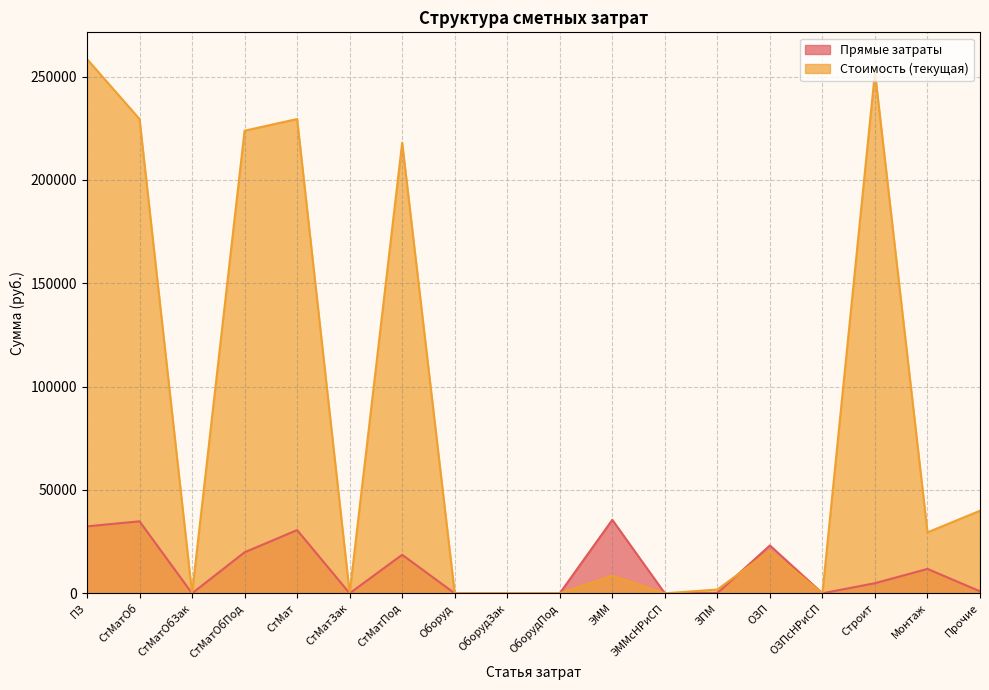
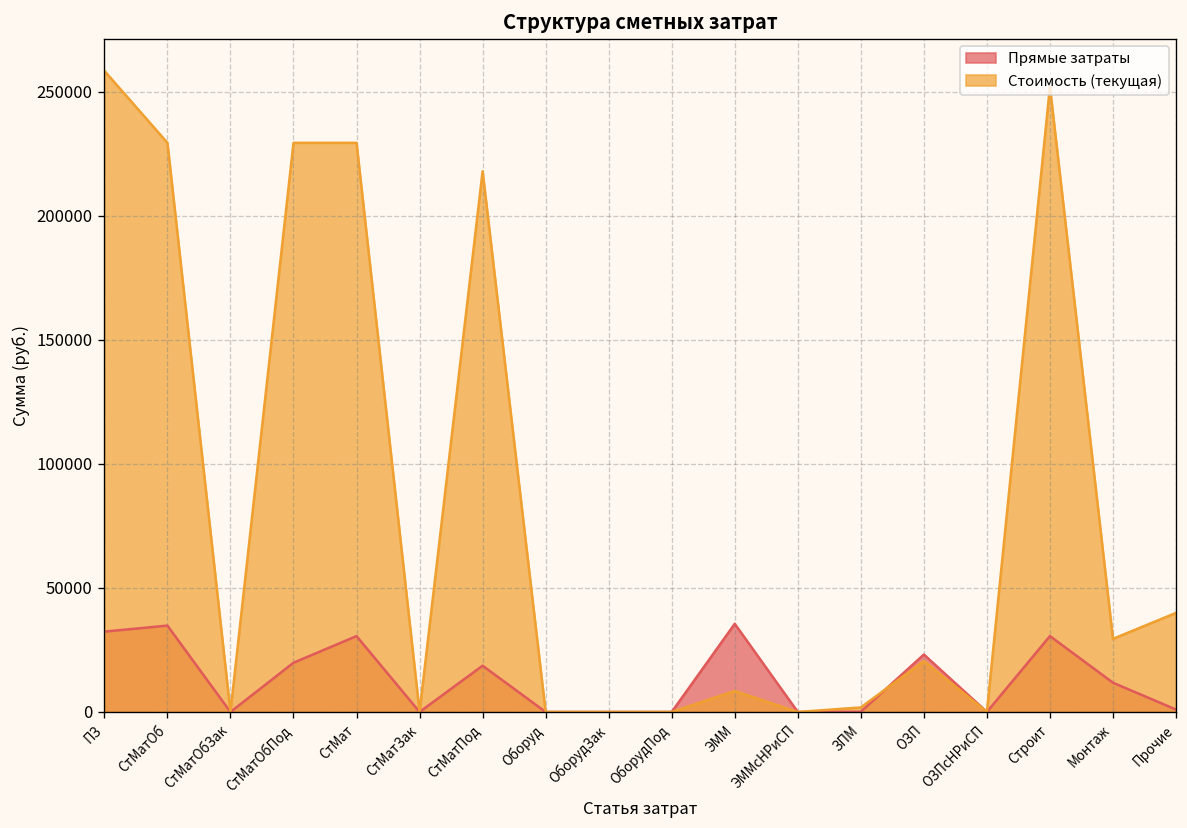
  {
    "Прямые затраты": {
      "ПЗ": 32000,
      "СтМатОб": 35000,
      "СтМатОбПод": 20000,
      "СтМат": 31000,
      "СтМатПод": 19000,
      "ЭММ": 36000,
      "ЗПМ": 0,
      "ОЗП": 23000,
-     "Строит": 5000,
+     "Строит": 31000,
      "Монтаж": 12000,
      "Прочие": 1000
    },
    "Стоимость (текущая)": {
      "ПЗ": 258000,
      "СтМатОб": 229000,
-     "СтМатОбПод": 224000,
+     "СтМатОбПод": 229000,
      "СтМат": 229000,
      "СтМатПод": 218000,
      "ЭММ": 8000,
      "ЗПМ": 2000,
      "ОЗП": 21000,
      "Монтаж": 29000,
      "Прочие": 40000
    }
  }
